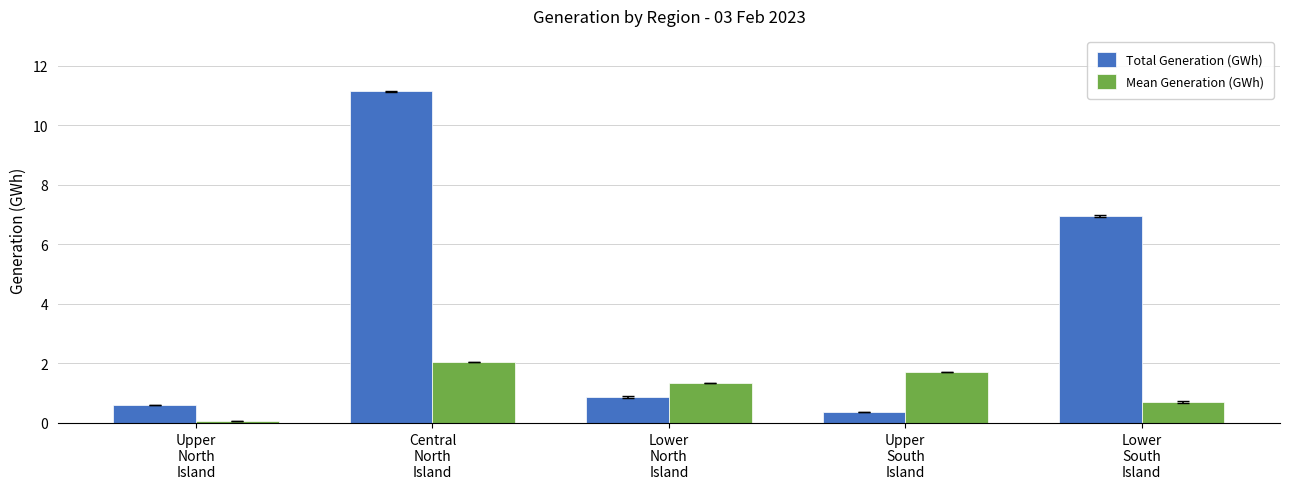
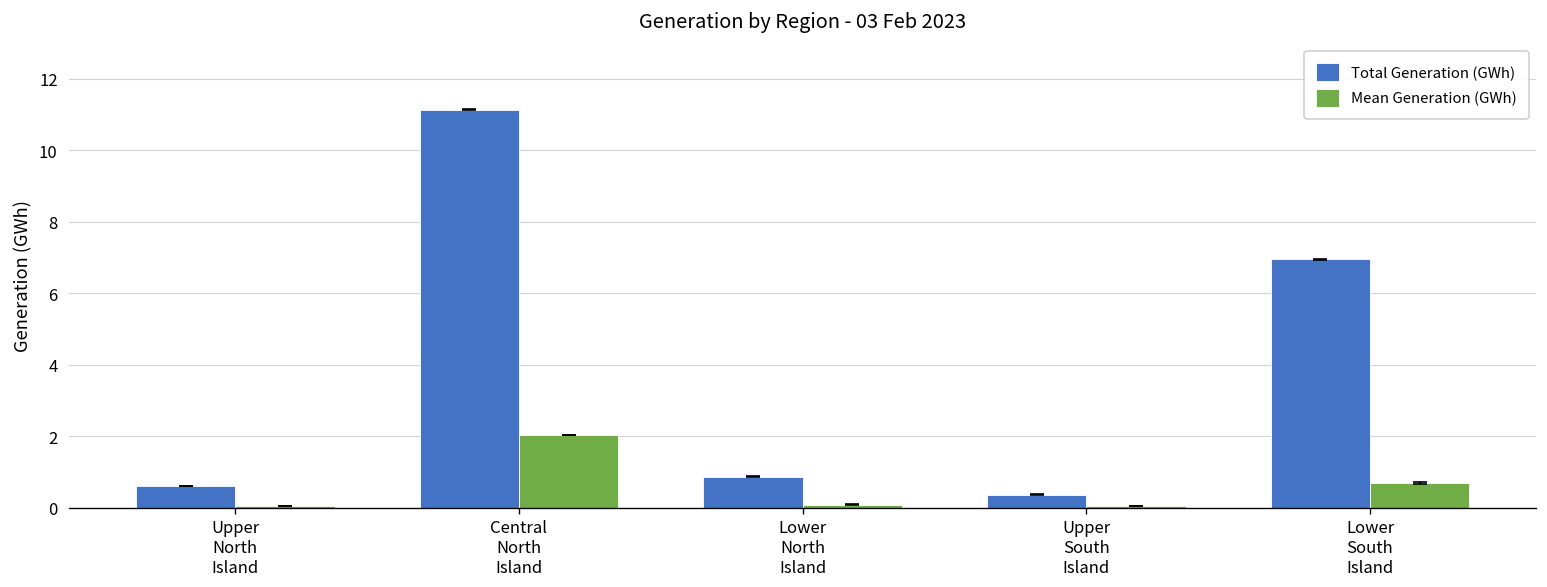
  {
    "Mean Generation (GWh)": {
      "Central North Island": 2.0,
-     "Lower North Island": 1.3,
-     "Upper South Island": 1.7,
+     "Lower North Island": 0.1,
+     "Upper South Island": 0.0,
      "Lower South Island": 0.7
    }
  }
